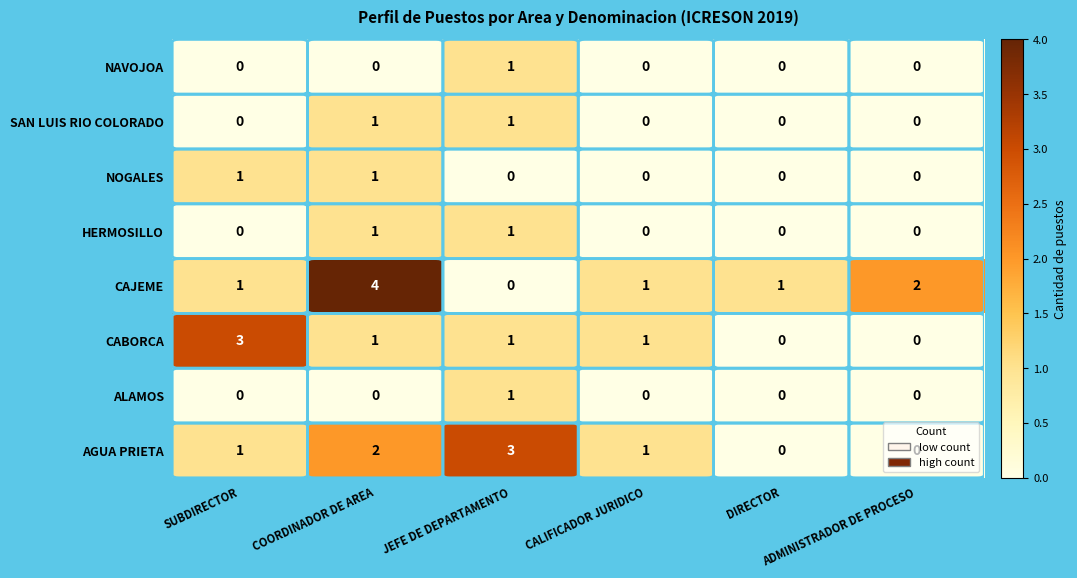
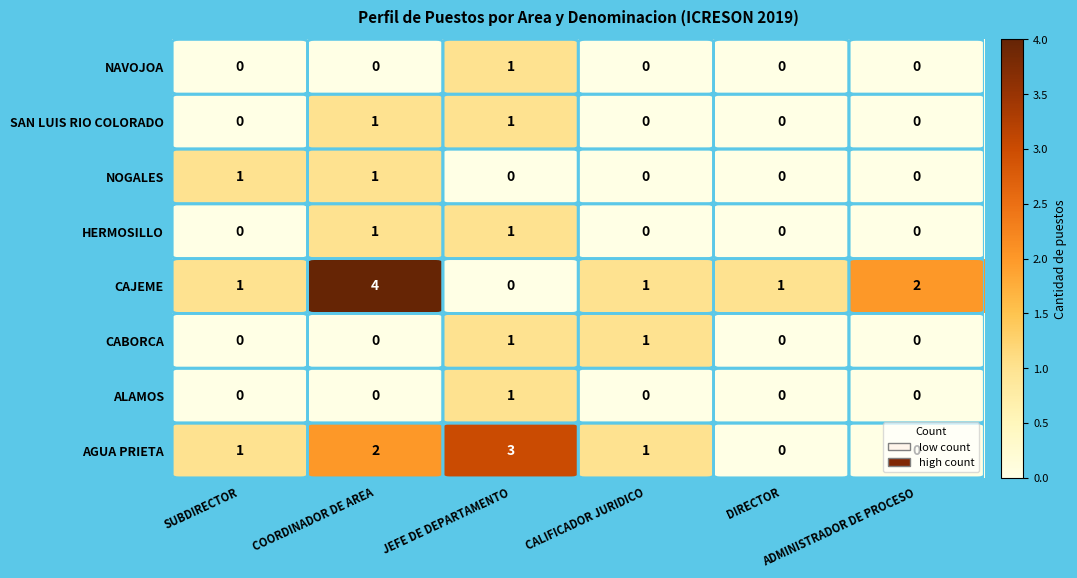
  {
    "NAVOJOA": {
      "SUBDIRECTOR": 0,
      "COORDINADOR DE AREA": 0,
      "JEFE DE DEPARTAMENTO": 1,
      "CALIFICADOR JURIDICO": 0,
      "DIRECTOR": 0,
      "ADMINISTRADOR DE PROCESO": 0
    },
    "SAN LUIS RIO COLORADO": {
      "SUBDIRECTOR": 0,
      "COORDINADOR DE AREA": 1,
      "JEFE DE DEPARTAMENTO": 1,
      "CALIFICADOR JURIDICO": 0,
      "DIRECTOR": 0,
      "ADMINISTRADOR DE PROCESO": 0
    },
    "NOGALES": {
      "SUBDIRECTOR": 1,
      "COORDINADOR DE AREA": 1,
      "JEFE DE DEPARTAMENTO": 0,
      "CALIFICADOR JURIDICO": 0,
      "DIRECTOR": 0,
      "ADMINISTRADOR DE PROCESO": 0
    },
    "HERMOSILLO": {
      "SUBDIRECTOR": 0,
      "COORDINADOR DE AREA": 1,
      "JEFE DE DEPARTAMENTO": 1,
      "CALIFICADOR JURIDICO": 0,
      "DIRECTOR": 0,
      "ADMINISTRADOR DE PROCESO": 0
    },
    "CAJEME": {
      "SUBDIRECTOR": 1,
      "COORDINADOR DE AREA": 4,
      "JEFE DE DEPARTAMENTO": 0,
      "CALIFICADOR JURIDICO": 1,
      "DIRECTOR": 1,
      "ADMINISTRADOR DE PROCESO": 2
    },
    "CABORCA": {
-     "SUBDIRECTOR": 3,
-     "COORDINADOR DE AREA": 1,
+     "SUBDIRECTOR": 0,
+     "COORDINADOR DE AREA": 0,
      "JEFE DE DEPARTAMENTO": 1,
      "CALIFICADOR JURIDICO": 1,
      "DIRECTOR": 0,
      "ADMINISTRADOR DE PROCESO": 0
    },
    "ALAMOS": {
      "SUBDIRECTOR": 0,
      "COORDINADOR DE AREA": 0,
      "JEFE DE DEPARTAMENTO": 1,
      "CALIFICADOR JURIDICO": 0,
      "DIRECTOR": 0,
      "ADMINISTRADOR DE PROCESO": 0
    },
    "AGUA PRIETA": {
      "SUBDIRECTOR": 1,
      "COORDINADOR DE AREA": 2,
      "JEFE DE DEPARTAMENTO": 3,
      "CALIFICADOR JURIDICO": 1,
      "DIRECTOR": 0
    }
  }
